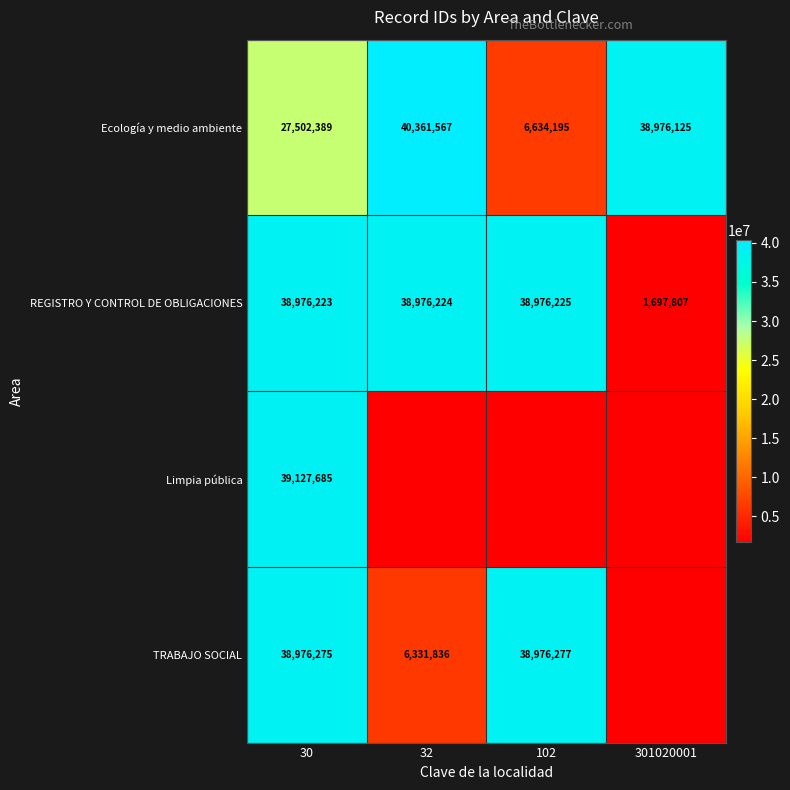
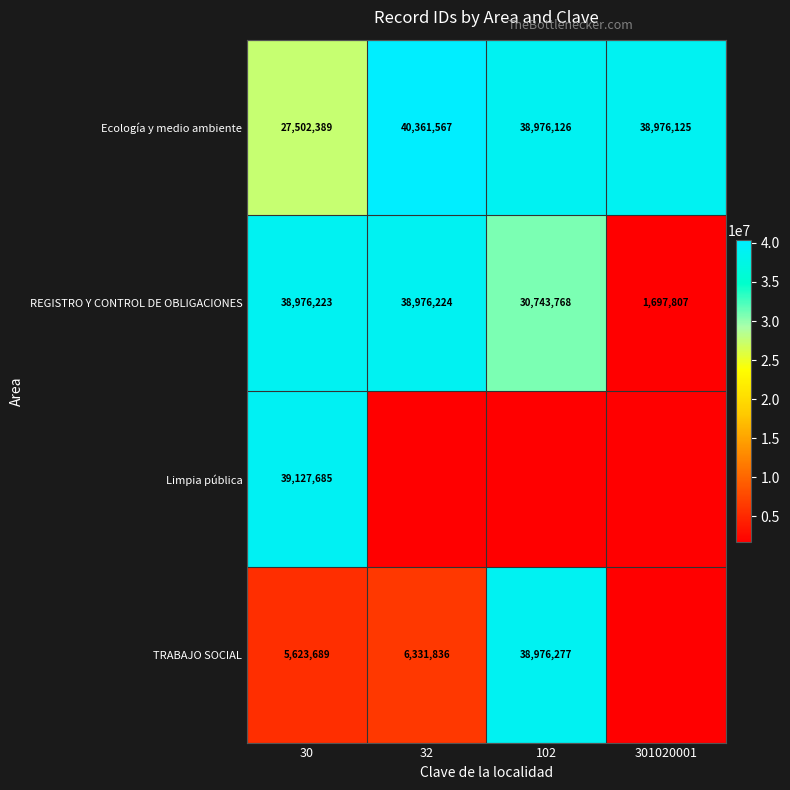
  {
    "Ecología y medio ambiente": {
      "30": "27,502,389",
      "32": "40,361,567",
-     "102": "6,634,195",
+     "102": "38,976,126",
      "301020001": "38,976,125"
    },
    "REGISTRO Y CONTROL DE OBLIGACIONES": {
      "30": "38,976,223",
      "32": "38,976,224",
-     "102": "38,976,225",
+     "102": "30,743,768",
      "301020001": "1,697,807"
    },
    "Limpia pública": {
      "30": "39,127,685"
    },
    "TRABAJO SOCIAL": {
-     "30": "38,976,275",
+     "30": "5,623,689",
      "32": "6,331,836",
      "102": "38,976,277"
    }
  }
